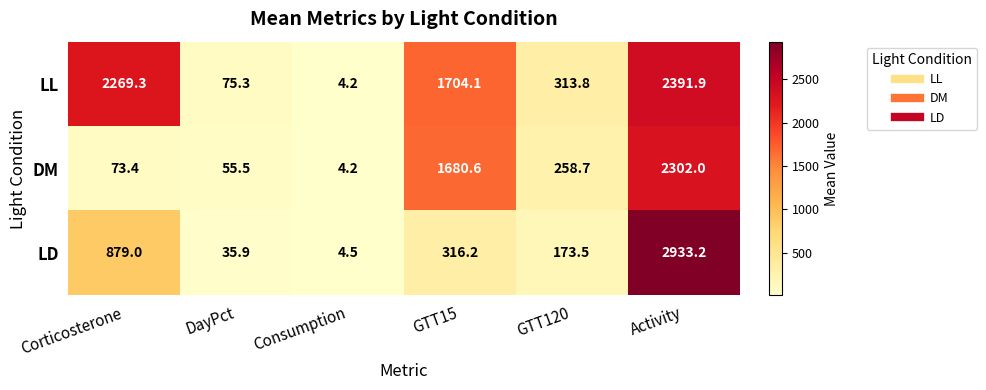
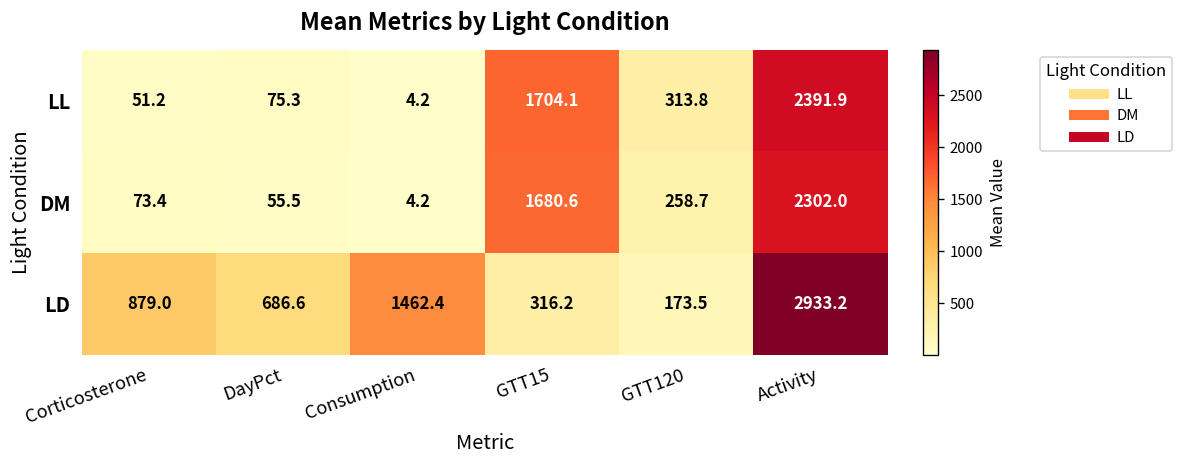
  {
    "LL": {
-     "Corticosterone": 2269.3,
+     "Corticosterone": 51.2,
      "DayPct": 75.3,
      "Consumption": 4.2,
      "GTT15": 1704.1,
      "GTT120": 313.8,
      "Activity": 2391.9
    },
    "DM": {
      "Corticosterone": 73.4,
      "DayPct": 55.5,
      "Consumption": 4.2,
      "GTT15": 1680.6,
      "GTT120": 258.7,
      "Activity": 2302.0
    },
    "LD": {
      "Corticosterone": 879.0,
-     "DayPct": 35.9,
-     "Consumption": 4.5,
+     "DayPct": 686.6,
+     "Consumption": 1462.4,
      "GTT15": 316.2,
      "GTT120": 173.5,
      "Activity": 2933.2
    }
  }
